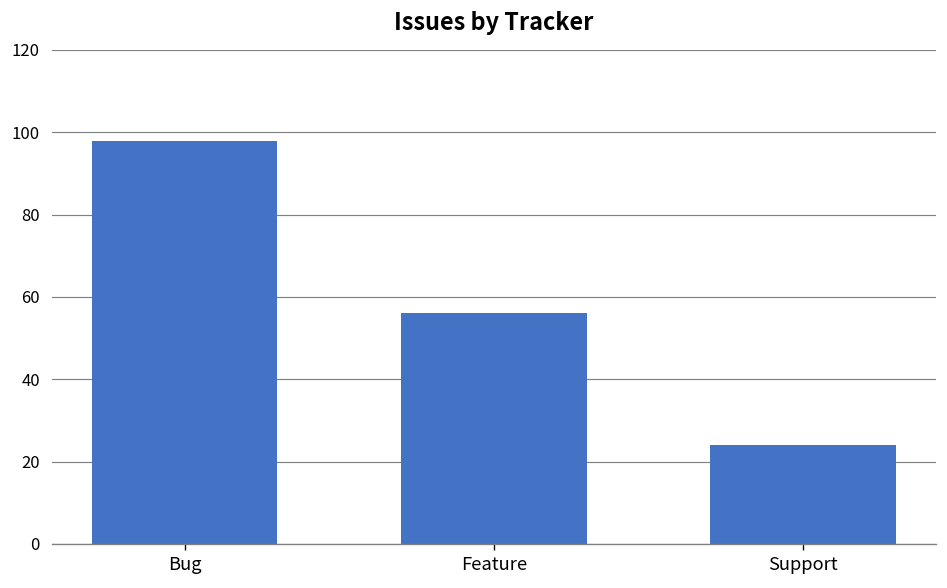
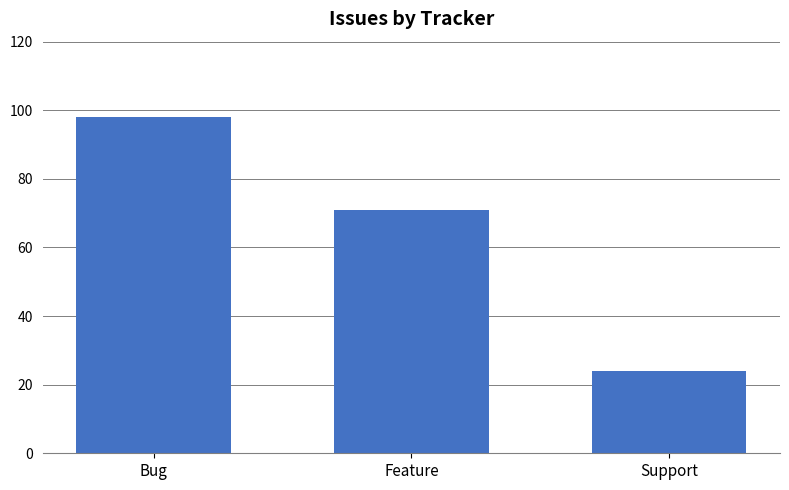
  {
    "Bug": 98,
-   "Feature": 56,
+   "Feature": 71,
    "Support": 24
  }
